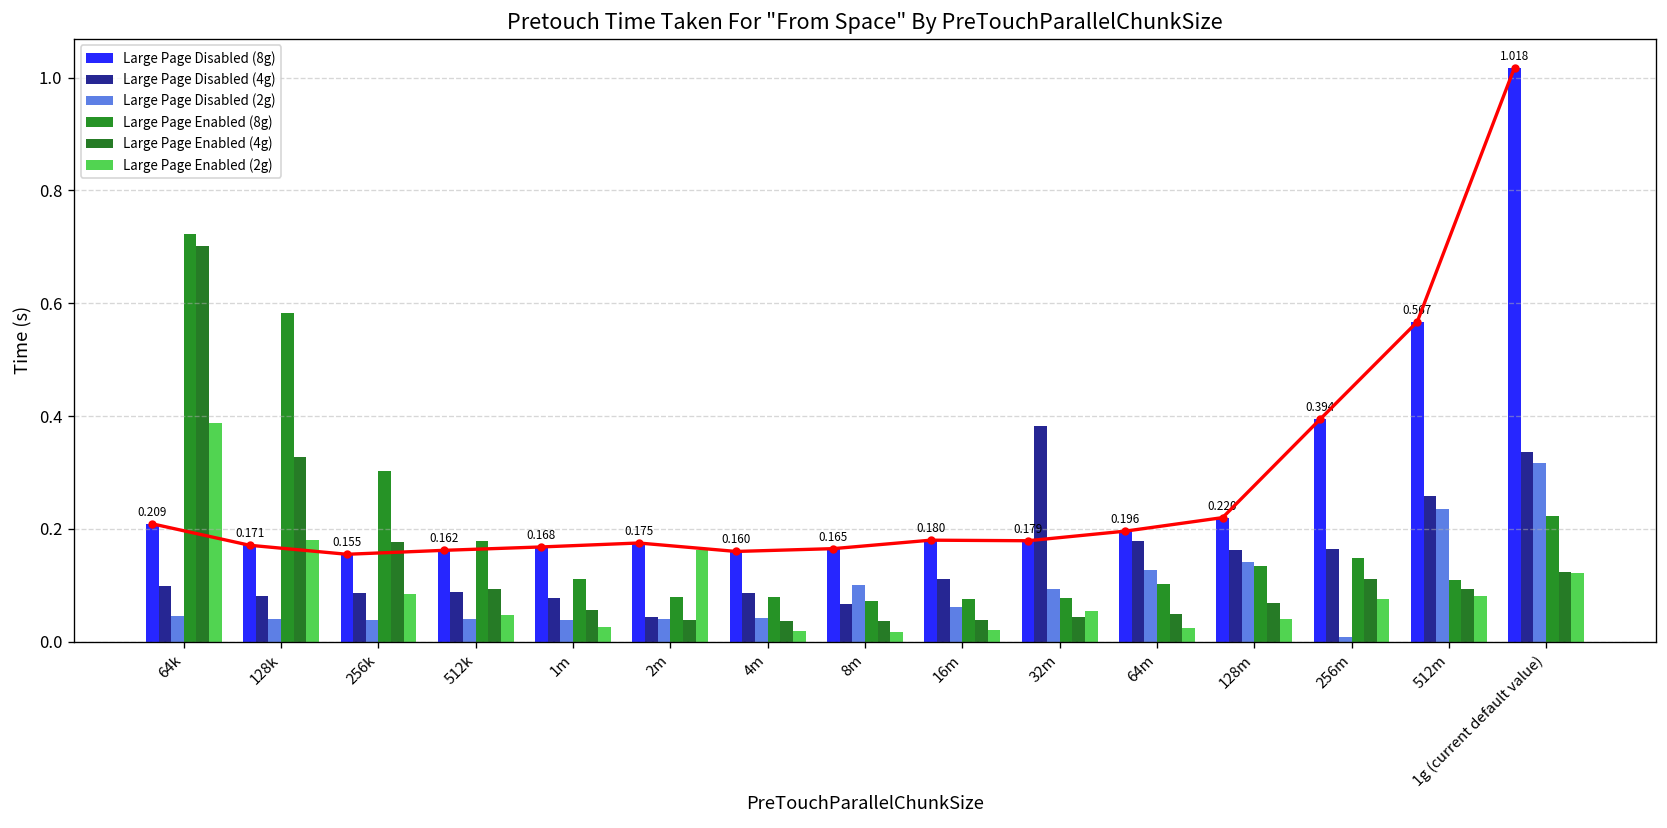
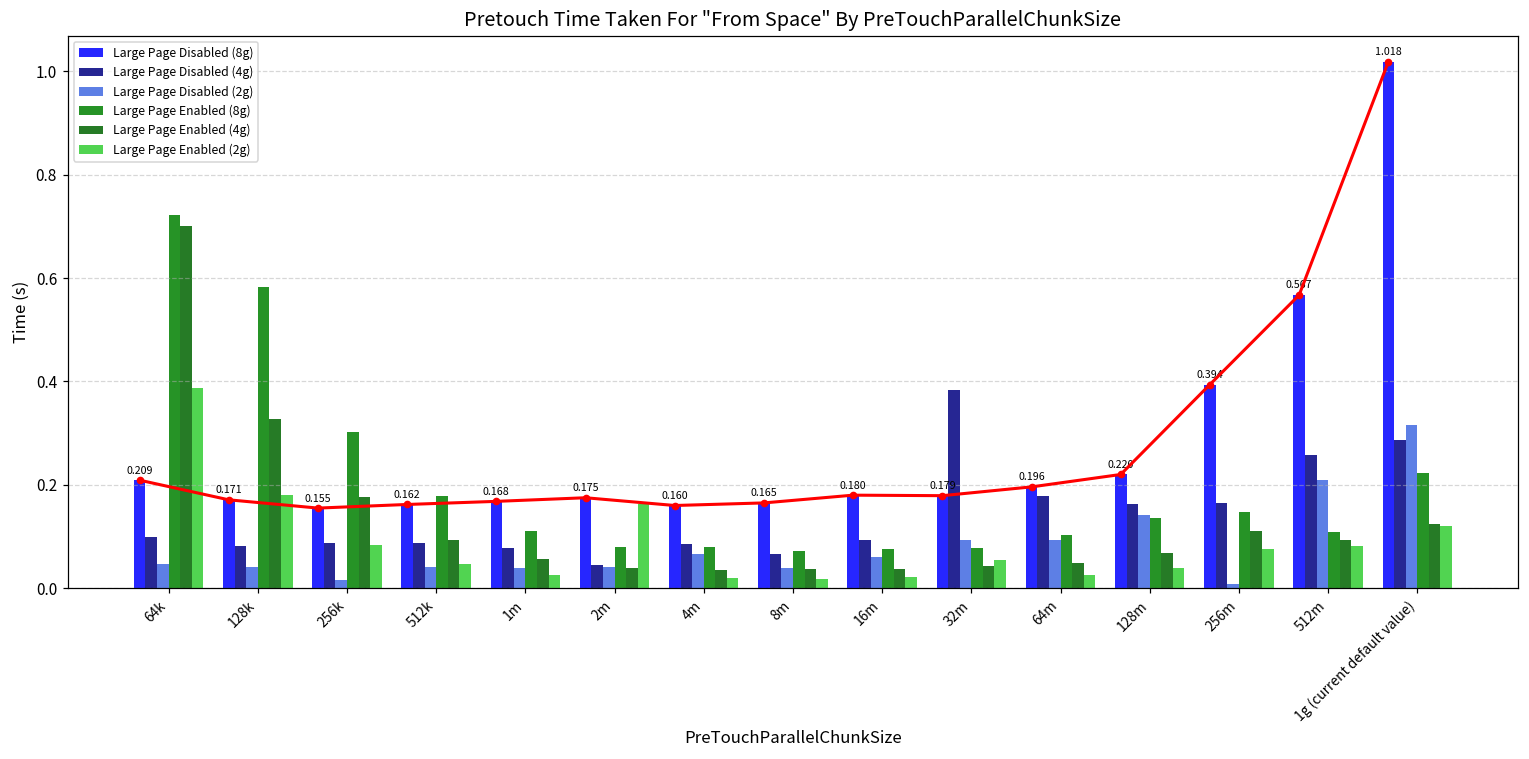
  {
    "Large Page Disabled (8g)": {
      "64k": 0.209,
      "128k": 0.171,
      "256k": 0.155,
      "512k": 0.162,
      "1m": 0.168,
      "2m": 0.175,
      "4m": 0.160,
      "8m": 0.165,
      "16m": 0.180,
      "32m": 0.179,
      "64m": 0.196,
      "128m": 0.220,
      "256m": 0.394,
      "512m": 0.567,
      "1g (current default value)": 1.018
    },
    "Large Page Disabled (4g)": {
      "64k": 0.10,
      "128k": 0.08,
      "256k": 0.09,
      "512k": 0.09,
      "1m": 0.08,
      "2m": 0.04,
      "4m": 0.09,
      "8m": 0.07,
-     "16m": 0.11,
+     "16m": 0.09,
      "32m": 0.38,
      "64m": 0.18,
      "128m": 0.16,
      "256m": 0.17,
      "512m": 0.26,
-     "1g (current default value)": 0.34
+     "1g (current default value)": 0.29
    },
    "Large Page Disabled (2g)": {
      "64k": 0.05,
      "128k": 0.04,
-     "256k": 0.04,
+     "256k": 0.02,
      "512k": 0.04,
      "1m": 0.04,
      "2m": 0.04,
-     "4m": 0.04,
-     "8m": 0.10,
+     "4m": 0.07,
+     "8m": 0.04,
      "16m": 0.06,
      "32m": 0.09,
-     "64m": 0.13,
+     "64m": 0.09,
      "128m": 0.14,
      "256m": 0.01,
-     "512m": 0.24,
+     "512m": 0.21,
      "1g (current default value)": 0.32
    },
    "Large Page Enabled (2g)": {
      "64k": 0.39,
      "128k": 0.18,
      "256k": 0.08,
      "512k": 0.05,
      "1m": 0.03,
      "2m": 0.16,
      "4m": 0.02,
      "8m": 0.02,
      "16m": 0.02,
      "32m": 0.06,
      "64m": 0.03,
      "128m": 0.04,
      "256m": 0.08,
      "512m": 0.08,
      "1g (current default value)": 0.12
    }
  }
